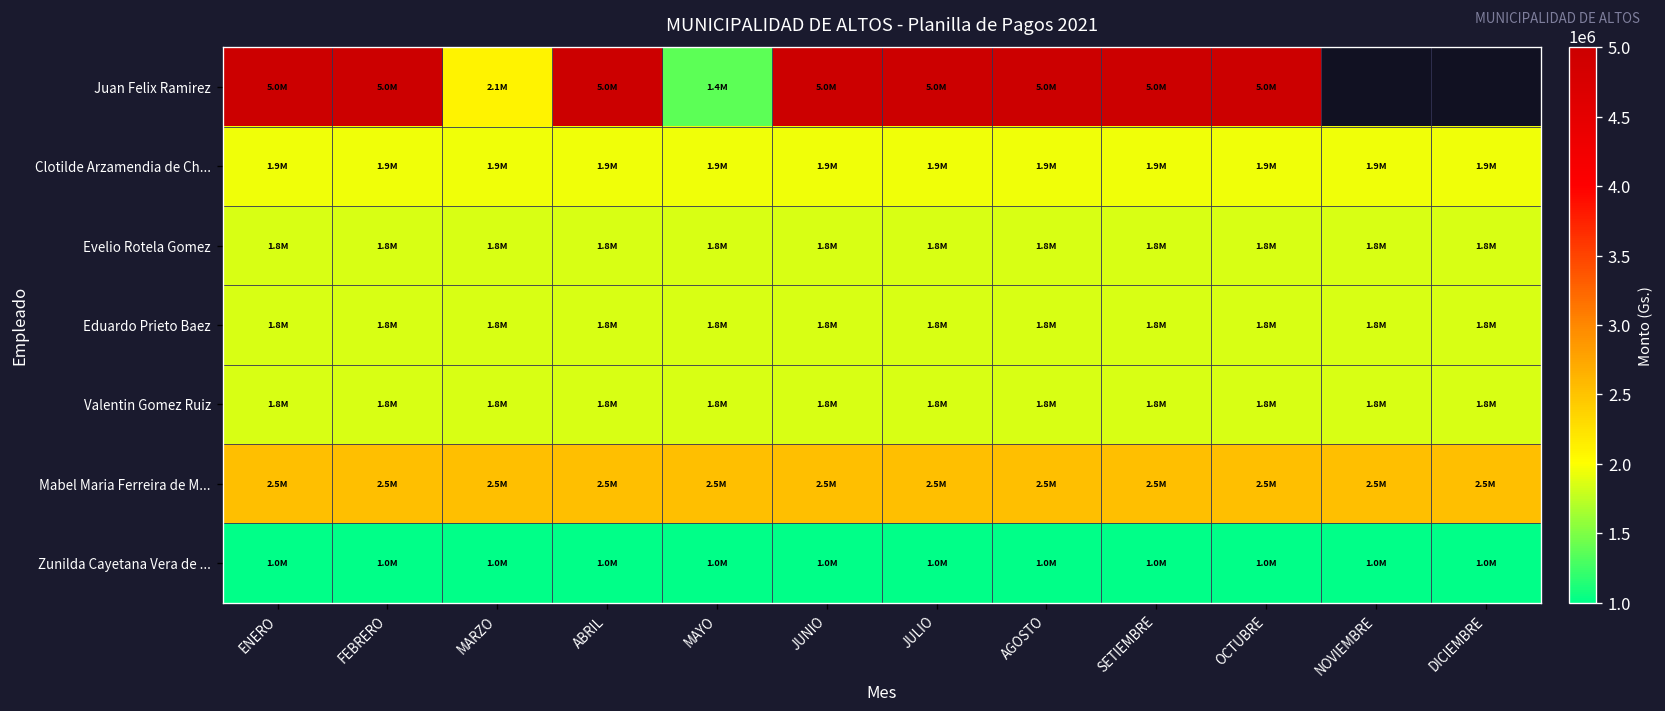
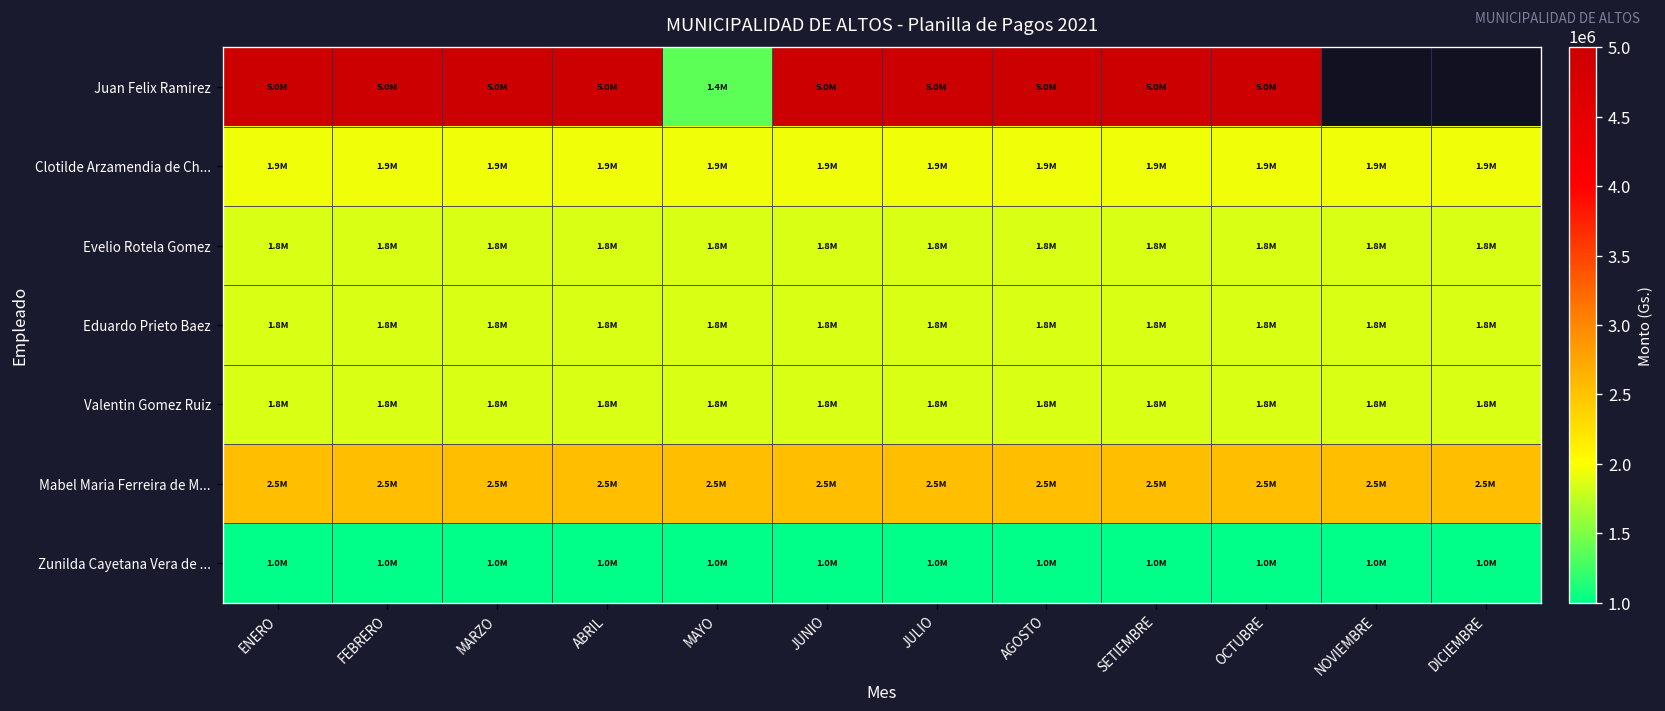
  {
    "Juan Felix Ramirez": {
      "ENERO": "5.0M",
      "FEBRERO": "5.0M",
-     "MARZO": "2.1M",
+     "MARZO": "5.0M",
      "ABRIL": "5.0M",
      "MAYO": "1.4M",
      "JUNIO": "5.0M",
      "JULIO": "5.0M",
      "AGOSTO": "5.0M",
      "SETIEMBRE": "5.0M",
      "OCTUBRE": "5.0M"
    },
    "Clotilde Arzamendia de Ch...": {
      "ENERO": "1.9M",
      "FEBRERO": "1.9M",
      "MARZO": "1.9M",
      "ABRIL": "1.9M",
      "MAYO": "1.9M",
      "JUNIO": "1.9M",
      "JULIO": "1.9M",
      "AGOSTO": "1.9M",
      "SETIEMBRE": "1.9M",
      "OCTUBRE": "1.9M",
      "NOVIEMBRE": "1.9M",
      "DICIEMBRE": "1.9M"
    },
    "Evelio Rotela Gomez": {
      "ENERO": "1.8M",
      "FEBRERO": "1.8M",
      "MARZO": "1.8M",
      "ABRIL": "1.8M",
      "MAYO": "1.8M",
      "JUNIO": "1.8M",
      "JULIO": "1.8M",
      "AGOSTO": "1.8M",
      "SETIEMBRE": "1.8M",
      "OCTUBRE": "1.8M",
      "NOVIEMBRE": "1.8M",
      "DICIEMBRE": "1.8M"
    },
    "Eduardo Prieto Baez": {
      "ENERO": "1.8M",
      "FEBRERO": "1.8M",
      "MARZO": "1.8M",
      "ABRIL": "1.8M",
      "MAYO": "1.8M",
      "JUNIO": "1.8M",
      "JULIO": "1.8M",
      "AGOSTO": "1.8M",
      "SETIEMBRE": "1.8M",
      "OCTUBRE": "1.8M",
      "NOVIEMBRE": "1.8M",
      "DICIEMBRE": "1.8M"
    },
    "Valentin Gomez Ruiz": {
      "ENERO": "1.8M",
      "FEBRERO": "1.8M",
      "MARZO": "1.8M",
      "ABRIL": "1.8M",
      "MAYO": "1.8M",
      "JUNIO": "1.8M",
      "JULIO": "1.8M",
      "AGOSTO": "1.8M",
      "SETIEMBRE": "1.8M",
      "OCTUBRE": "1.8M",
      "NOVIEMBRE": "1.8M",
      "DICIEMBRE": "1.8M"
    },
    "Mabel Maria Ferreira de M...": {
      "ENERO": "2.5M",
      "FEBRERO": "2.5M",
      "MARZO": "2.5M",
      "ABRIL": "2.5M",
      "MAYO": "2.5M",
      "JUNIO": "2.5M",
      "JULIO": "2.5M",
      "AGOSTO": "2.5M",
      "SETIEMBRE": "2.5M",
      "OCTUBRE": "2.5M",
      "NOVIEMBRE": "2.5M",
      "DICIEMBRE": "2.5M"
    },
    "Zunilda Cayetana Vera de ...": {
      "ENERO": "1.0M",
      "FEBRERO": "1.0M",
      "MARZO": "1.0M",
      "ABRIL": "1.0M",
      "MAYO": "1.0M",
      "JUNIO": "1.0M",
      "JULIO": "1.0M",
      "AGOSTO": "1.0M",
      "SETIEMBRE": "1.0M",
      "OCTUBRE": "1.0M",
      "NOVIEMBRE": "1.0M",
      "DICIEMBRE": "1.0M"
    }
  }
